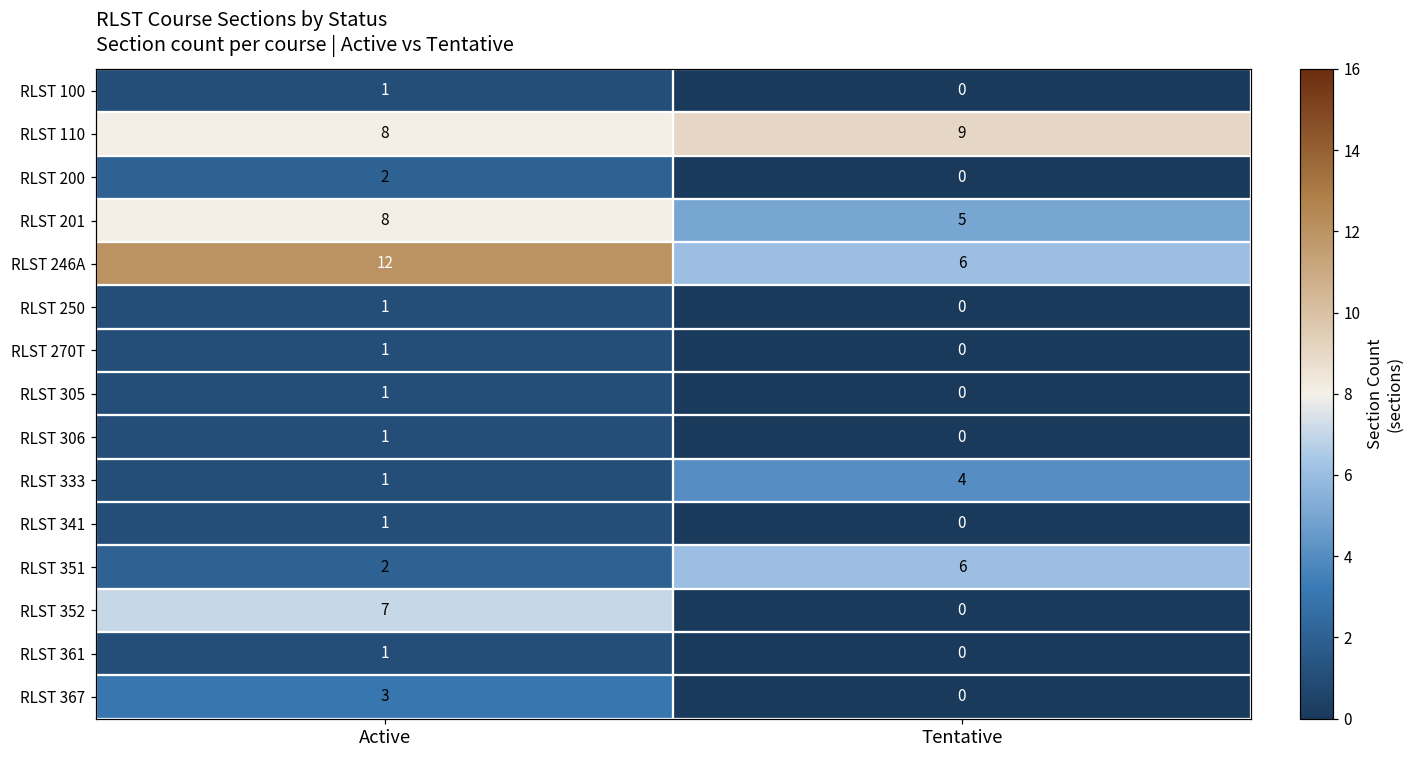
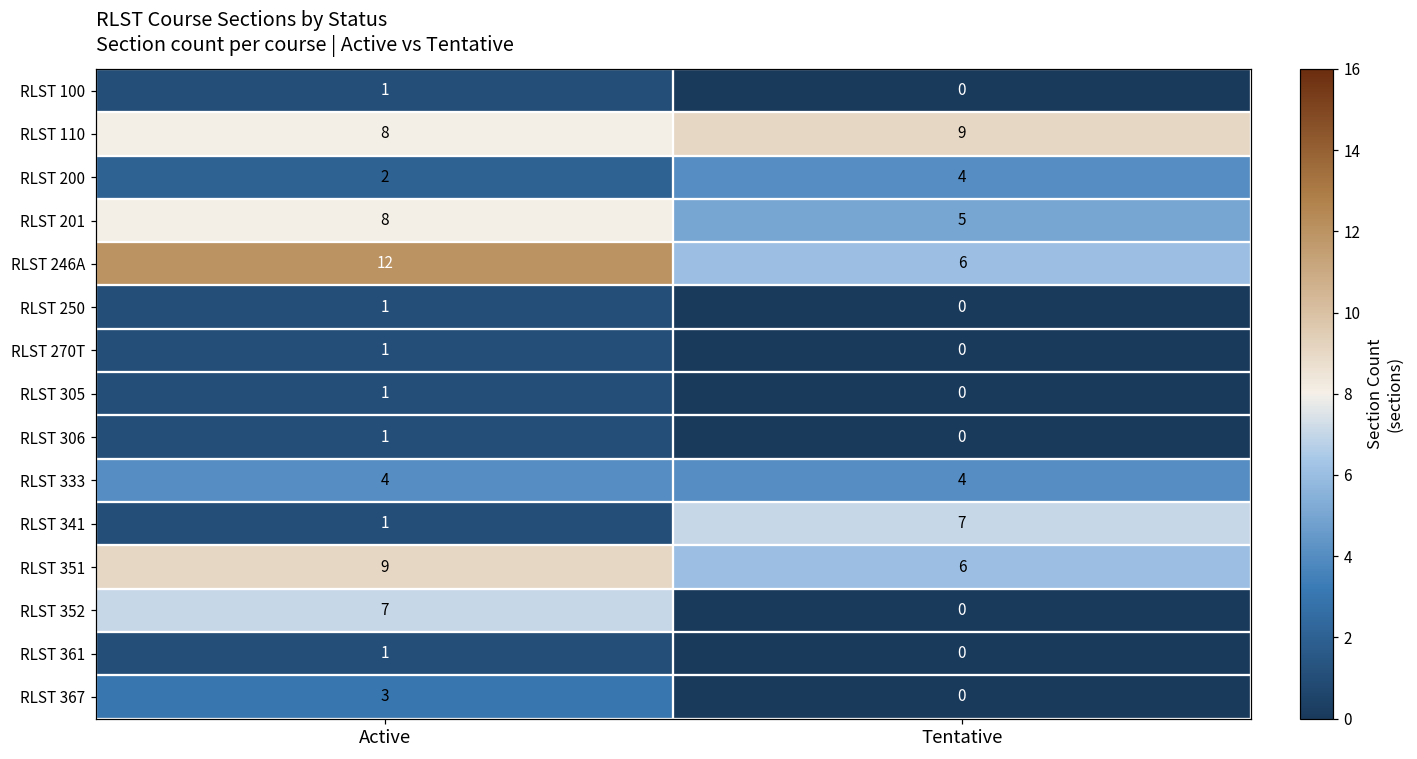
  {
    "RLST 100": {
      "Active": 1,
      "Tentative": 0
    },
    "RLST 110": {
      "Active": 8,
      "Tentative": 9
    },
    "RLST 200": {
      "Active": 2,
-     "Tentative": 0
+     "Tentative": 4
    },
    "RLST 201": {
      "Active": 8,
      "Tentative": 5
    },
    "RLST 246A": {
      "Active": 12,
      "Tentative": 6
    },
    "RLST 250": {
      "Active": 1,
      "Tentative": 0
    },
    "RLST 270T": {
      "Active": 1,
      "Tentative": 0
    },
    "RLST 305": {
      "Active": 1,
      "Tentative": 0
    },
    "RLST 306": {
      "Active": 1,
      "Tentative": 0
    },
    "RLST 333": {
-     "Active": 1,
+     "Active": 4,
      "Tentative": 4
    },
    "RLST 341": {
      "Active": 1,
-     "Tentative": 0
+     "Tentative": 7
    },
    "RLST 351": {
-     "Active": 2,
+     "Active": 9,
      "Tentative": 6
    },
    "RLST 352": {
      "Active": 7,
      "Tentative": 0
    },
    "RLST 361": {
      "Active": 1,
      "Tentative": 0
    },
    "RLST 367": {
      "Active": 3,
      "Tentative": 0
    }
  }
